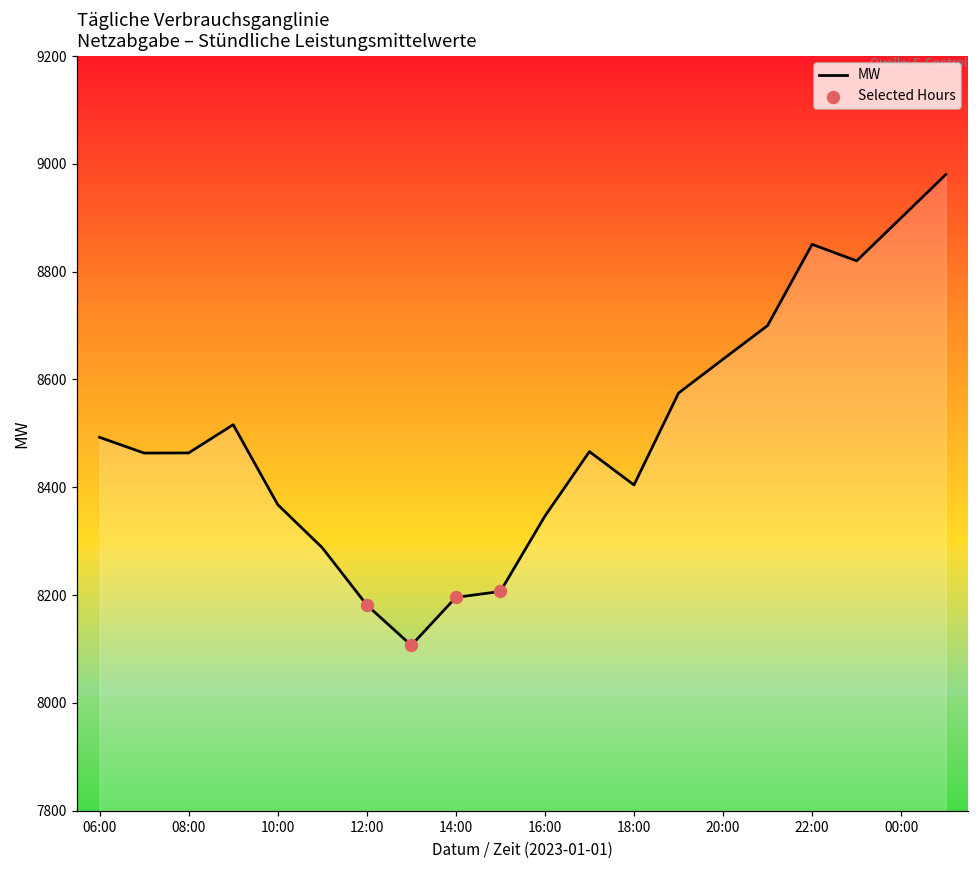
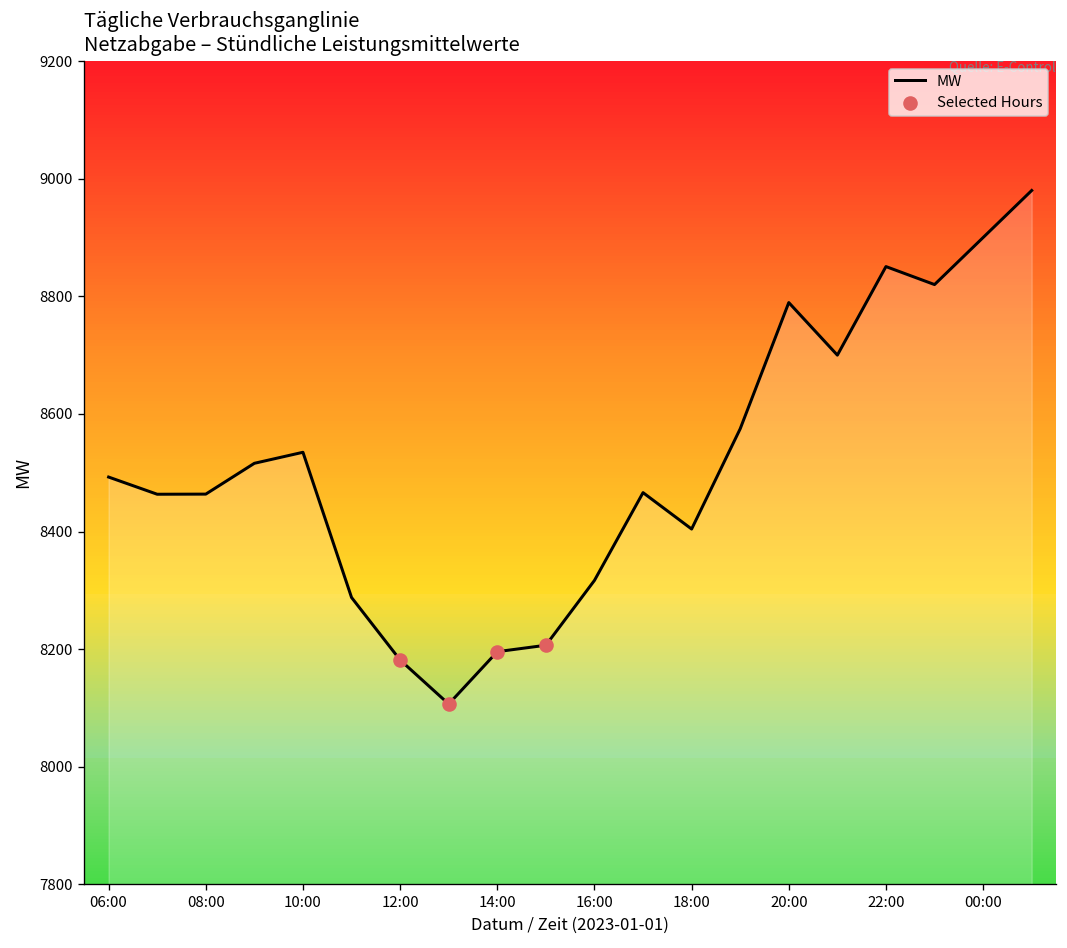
  {
    "MW": {
      "06:00": 8490,
      "08:00": 8460,
-     "10:00": 8370,
-     "16:00": 8350,
+     "10:00": 8530,
+     "16:00": 8320,
      "18:00": 8400,
-     "20:00": 8640,
+     "20:00": 8790,
      "22:00": 8850,
      "00:00": 8900
    }
  }
